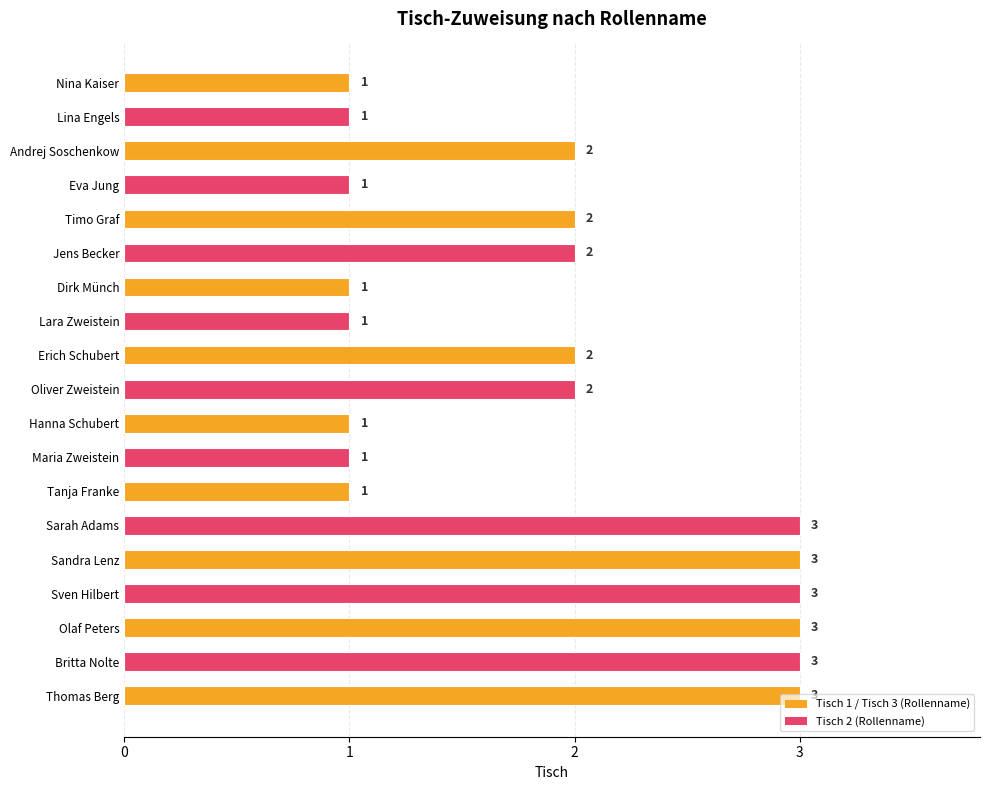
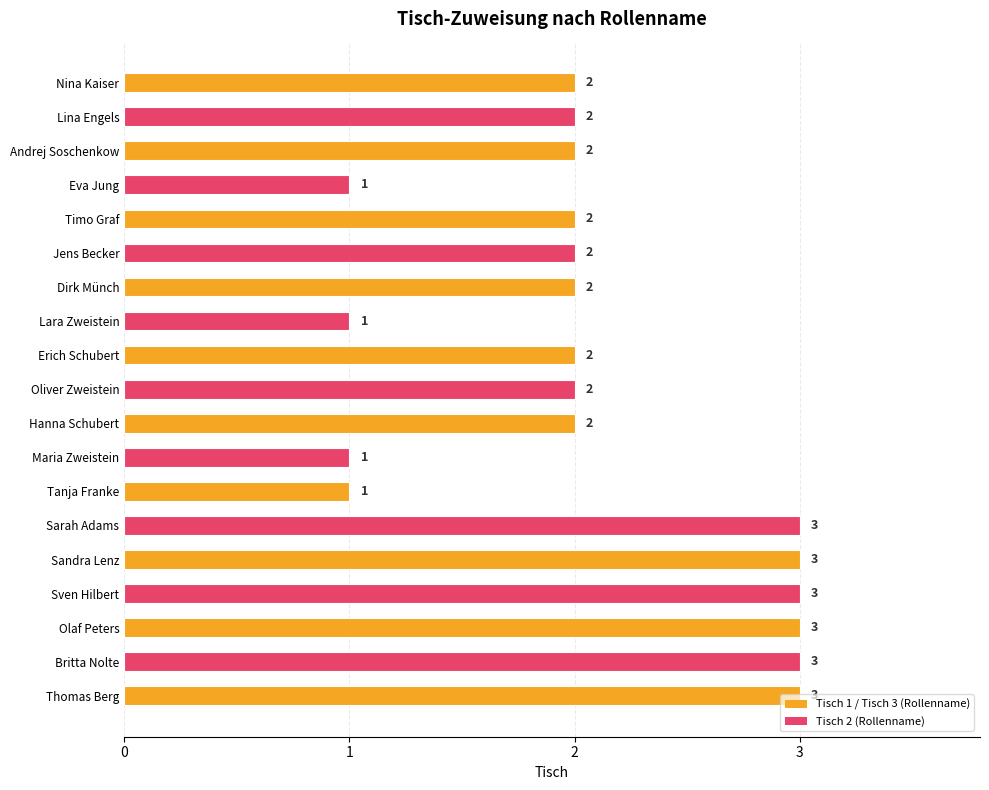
  {
-   "Nina Kaiser": 1,
-   "Lina Engels": 1,
+   "Nina Kaiser": 2,
+   "Lina Engels": 2,
    "Andrej Soschenkow": 2,
    "Eva Jung": 1,
    "Timo Graf": 2,
    "Jens Becker": 2,
-   "Dirk Münch": 1,
+   "Dirk Münch": 2,
    "Lara Zweistein": 1,
    "Erich Schubert": 2,
    "Oliver Zweistein": 2,
-   "Hanna Schubert": 1,
+   "Hanna Schubert": 2,
    "Maria Zweistein": 1,
    "Tanja Franke": 1,
    "Sarah Adams": 3,
    "Sandra Lenz": 3,
    "Sven Hilbert": 3,
    "Olaf Peters": 3,
    "Britta Nolte": 3
  }
